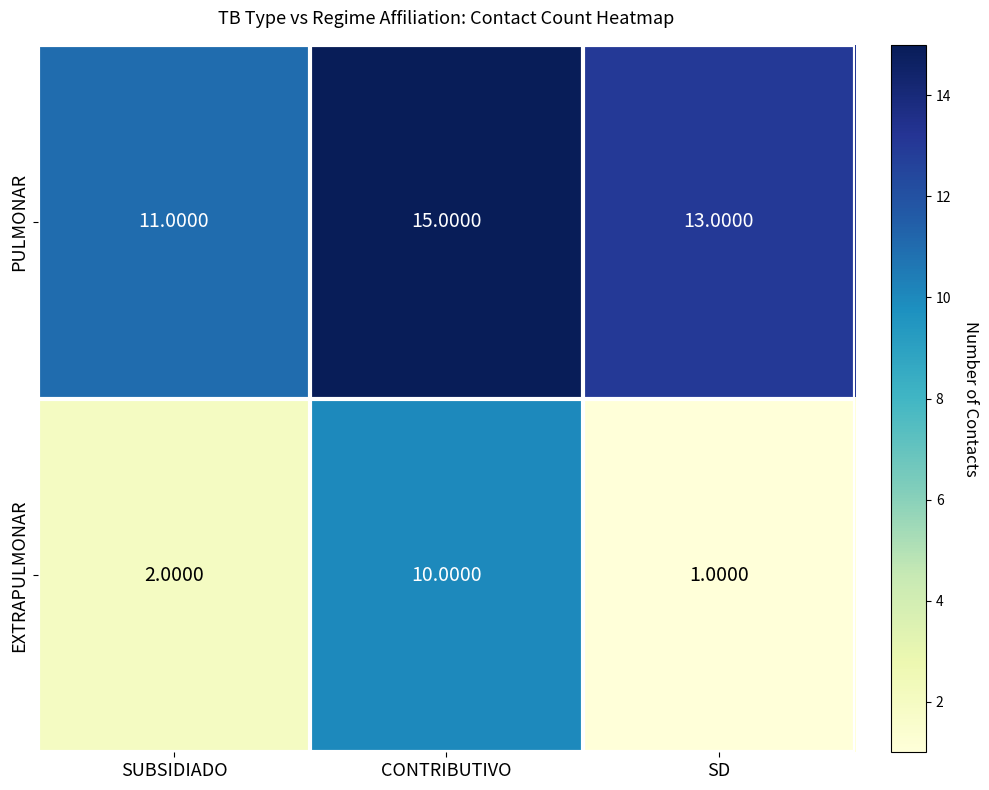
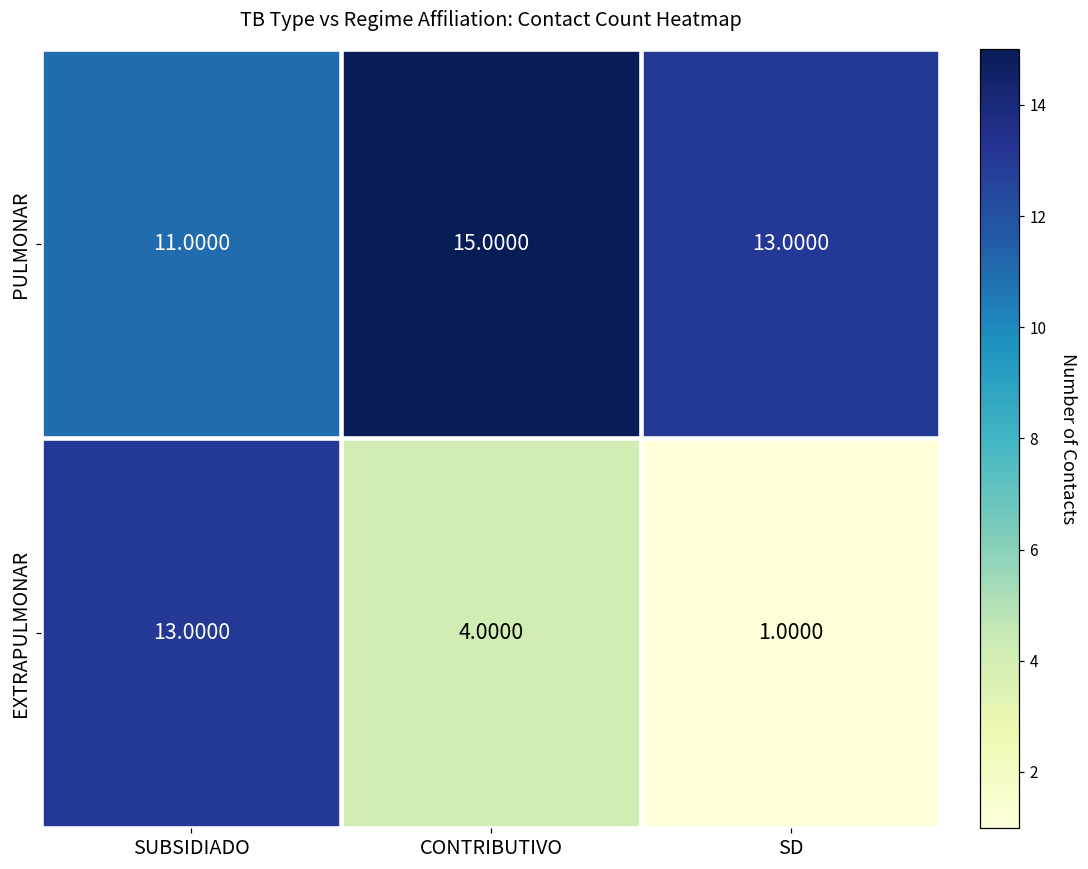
  {
    "PULMONAR": {
      "SUBSIDIADO": 11.0000,
      "CONTRIBUTIVO": 15.0000,
      "SD": 13.0000
    },
    "EXTRAPULMONAR": {
-     "SUBSIDIADO": 2.0000,
-     "CONTRIBUTIVO": 10.0000,
+     "SUBSIDIADO": 13.0000,
+     "CONTRIBUTIVO": 4.0000,
      "SD": 1.0000
    }
  }
